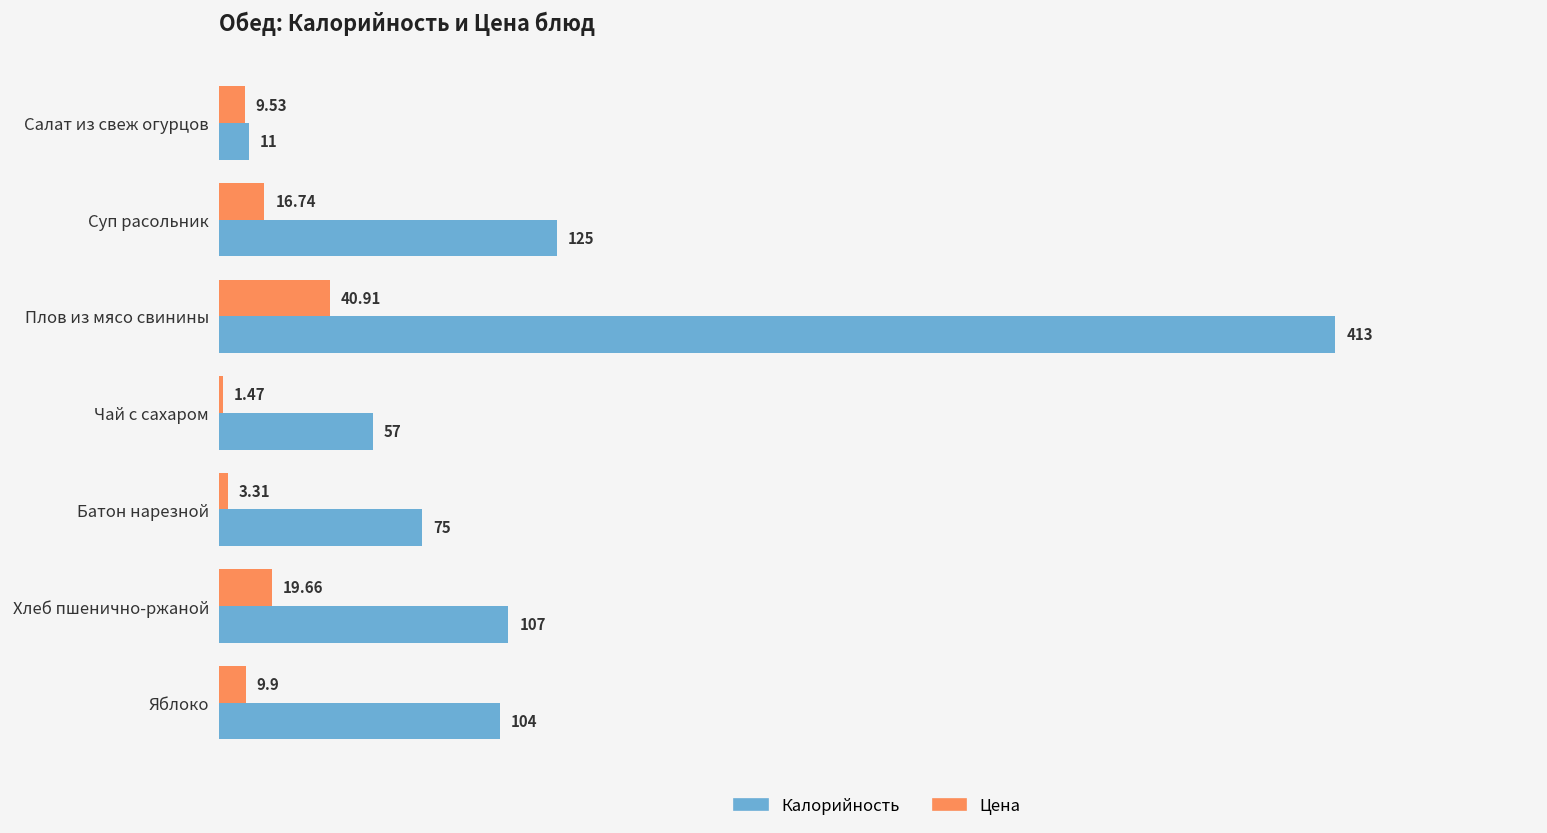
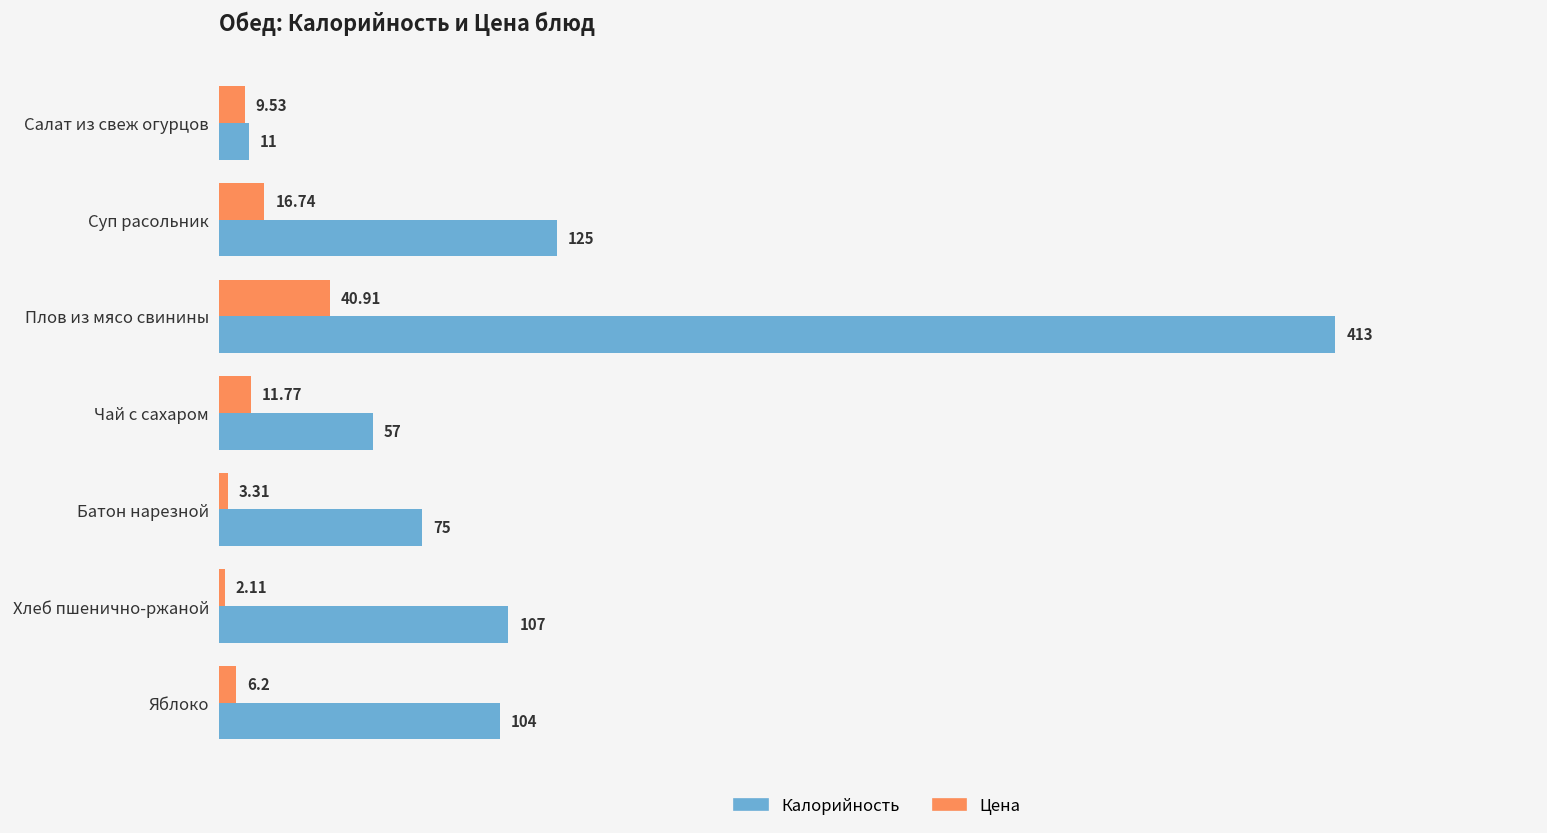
  {
    "Калорийность": {
      "Салат из свеж огурцов": 11,
      "Суп расольник": 125,
      "Плов из мясо свинины": 413,
      "Чай с сахаром": 57,
      "Батон нарезной": 75,
      "Хлеб пшенично-ржаной": 107,
      "Яблоко": 104
    },
    "Цена": {
      "Салат из свеж огурцов": 9.53,
      "Суп расольник": 16.74,
      "Плов из мясо свинины": 40.91,
-     "Чай с сахаром": 1.47,
+     "Чай с сахаром": 11.77,
      "Батон нарезной": 3.31,
-     "Хлеб пшенично-ржаной": 19.66,
-     "Яблоко": 9.9
+     "Хлеб пшенично-ржаной": 2.11,
+     "Яблоко": 6.2
    }
  }
